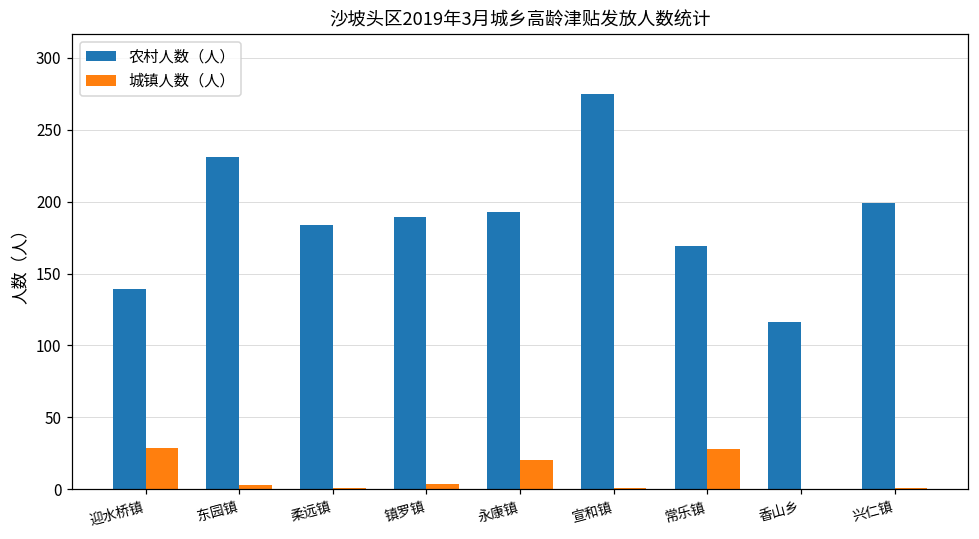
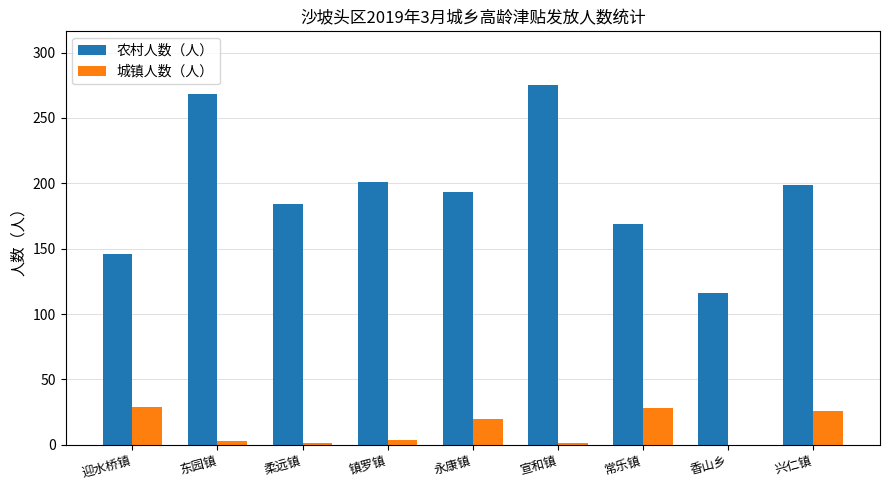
  {
    "农村人数（人）": {
-     "迎水桥镇": 139,
-     "东园镇": 231,
+     "迎水桥镇": 146,
+     "东园镇": 268,
      "柔远镇": 184,
-     "镇罗镇": 189,
+     "镇罗镇": 201,
      "永康镇": 193,
      "宣和镇": 275,
      "常乐镇": 169,
      "香山乡": 116,
      "兴仁镇": 199
    },
    "城镇人数（人）": {
      "迎水桥镇": 29,
      "东园镇": 3,
      "镇罗镇": 4,
      "永康镇": 20,
      "常乐镇": 28,
      "香山乡": 0,
-     "兴仁镇": 1
+     "兴仁镇": 26
    }
  }
